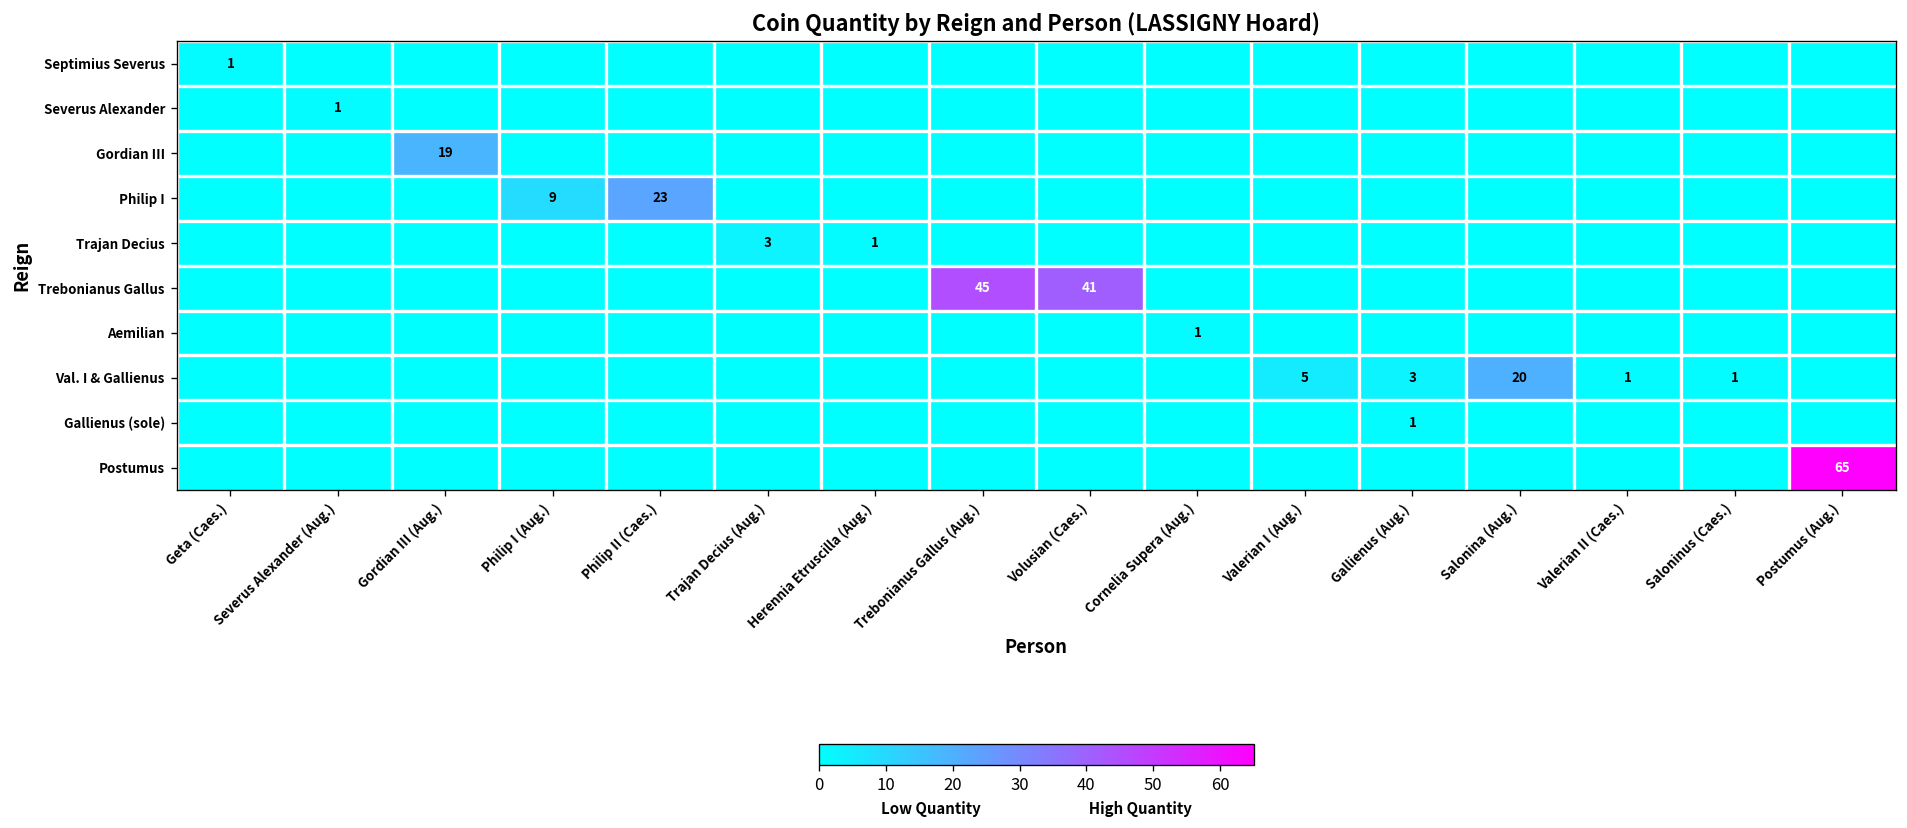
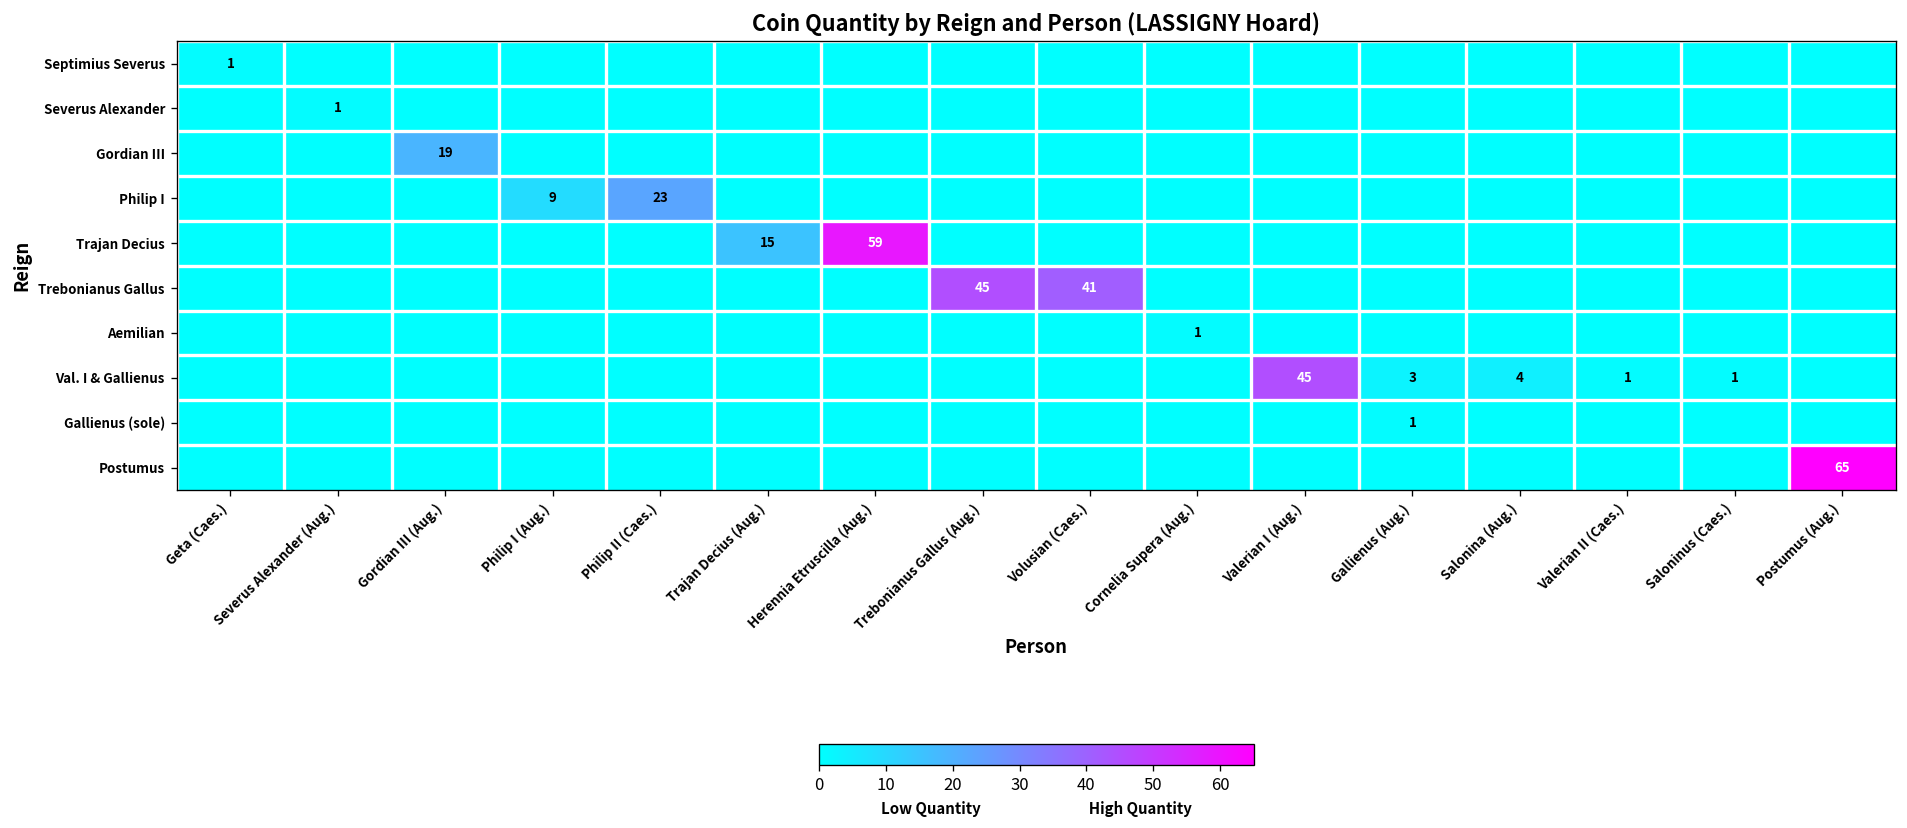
  {
    "Septimius Severus": {
      "Geta (Caes.)": 1
    },
    "Severus Alexander": {
      "Severus Alexander (Aug.)": 1
    },
    "Gordian III": {
      "Gordian III (Aug.)": 19
    },
    "Philip I": {
      "Philip I (Aug.)": 9,
      "Philip II (Caes.)": 23
    },
    "Trajan Decius": {
-     "Trajan Decius (Aug.)": 3,
-     "Herennia Etruscilla (Aug.)": 1
+     "Trajan Decius (Aug.)": 15,
+     "Herennia Etruscilla (Aug.)": 59
    },
    "Trebonianus Gallus": {
      "Trebonianus Gallus (Aug.)": 45,
      "Volusian (Caes.)": 41
    },
    "Aemilian": {
      "Cornelia Supera (Aug.)": 1
    },
    "Val. I & Gallienus": {
-     "Valerian I (Aug.)": 5,
+     "Valerian I (Aug.)": 45,
      "Gallienus (Aug.)": 3,
-     "Salonina (Aug.)": 20,
+     "Salonina (Aug.)": 4,
      "Valerian II (Caes.)": 1,
      "Saloninus (Caes.)": 1
    },
    "Gallienus (sole)": {
      "Gallienus (Aug.)": 1
    },
    "Postumus": {
      "Postumus (Aug.)": 65
    }
  }
